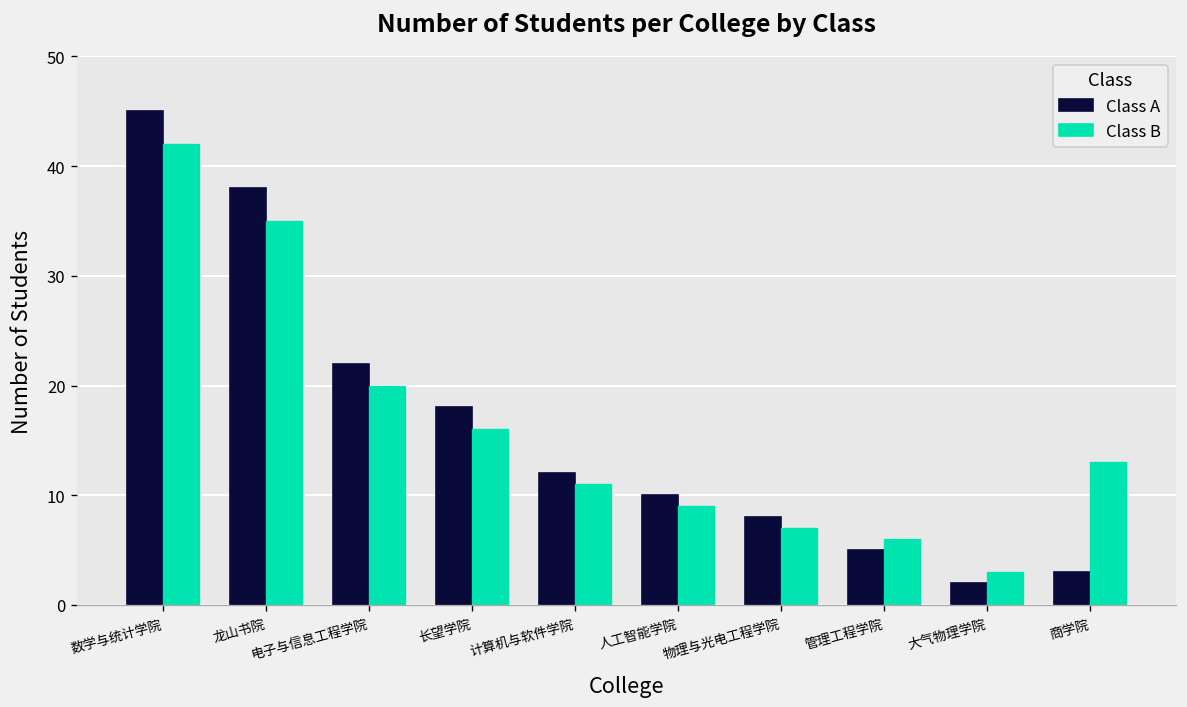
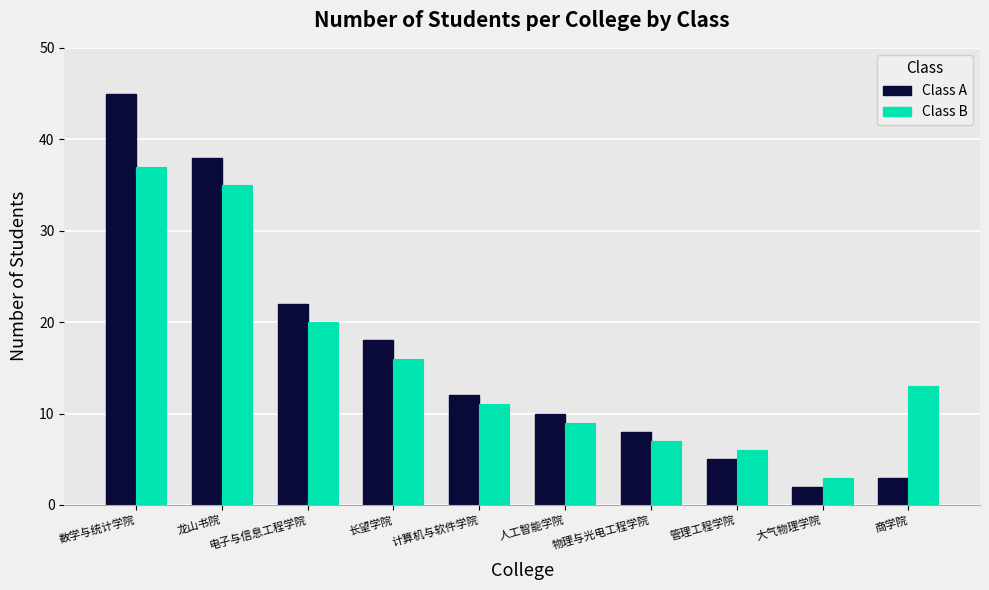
  {
    "Class A": {
      "数学与统计学院": 45,
      "龙山书院": 38,
      "电子与信息工程学院": 22,
      "长望学院": 18,
      "计算机与软件学院": 12,
      "人工智能学院": 10,
      "物理与光电工程学院": 8,
      "管理工程学院": 5,
      "大气物理学院": 2,
      "商学院": 3
    },
    "Class B": {
-     "数学与统计学院": 42,
+     "数学与统计学院": 37,
      "龙山书院": 35,
      "电子与信息工程学院": 20,
      "长望学院": 16,
      "计算机与软件学院": 11,
      "人工智能学院": 9,
      "物理与光电工程学院": 7,
      "管理工程学院": 6,
      "大气物理学院": 3,
      "商学院": 13
    }
  }
